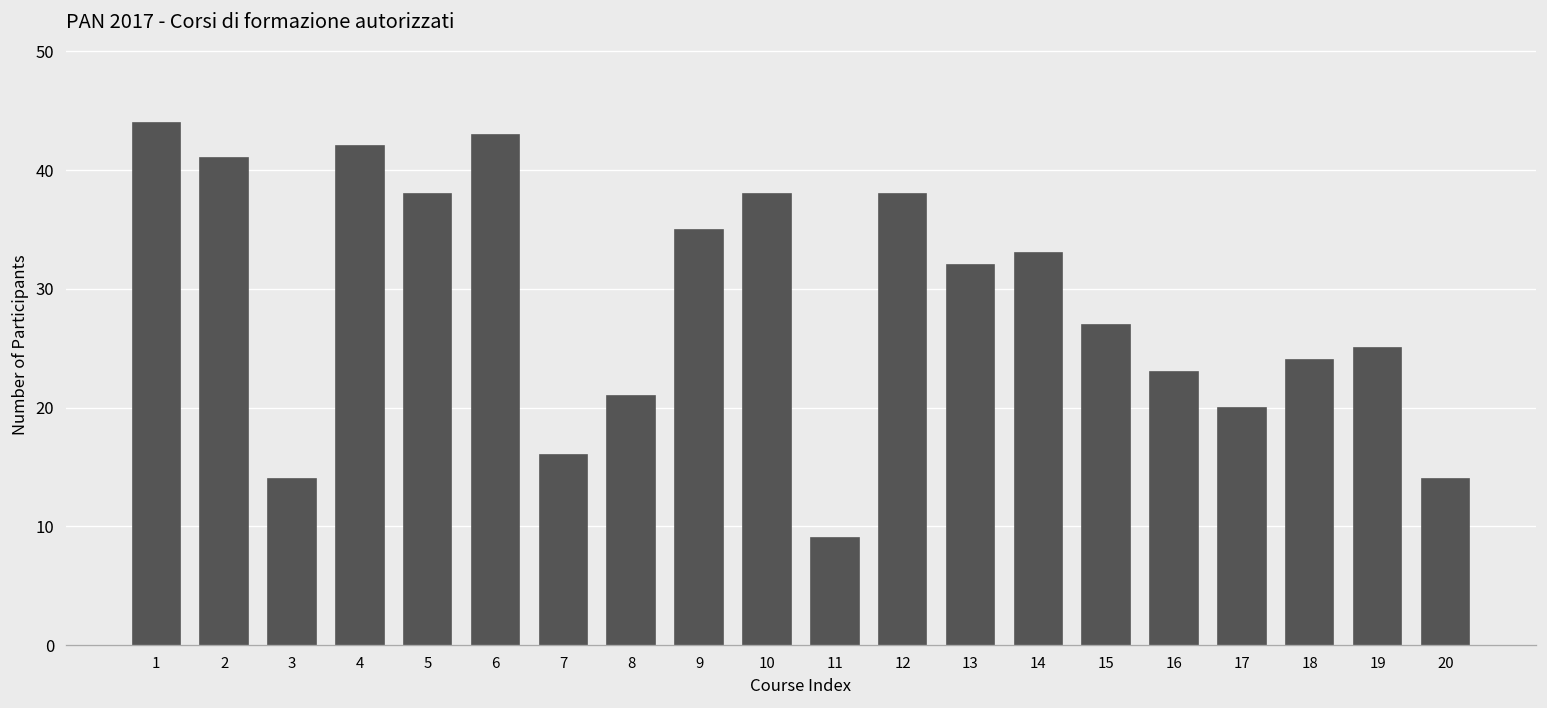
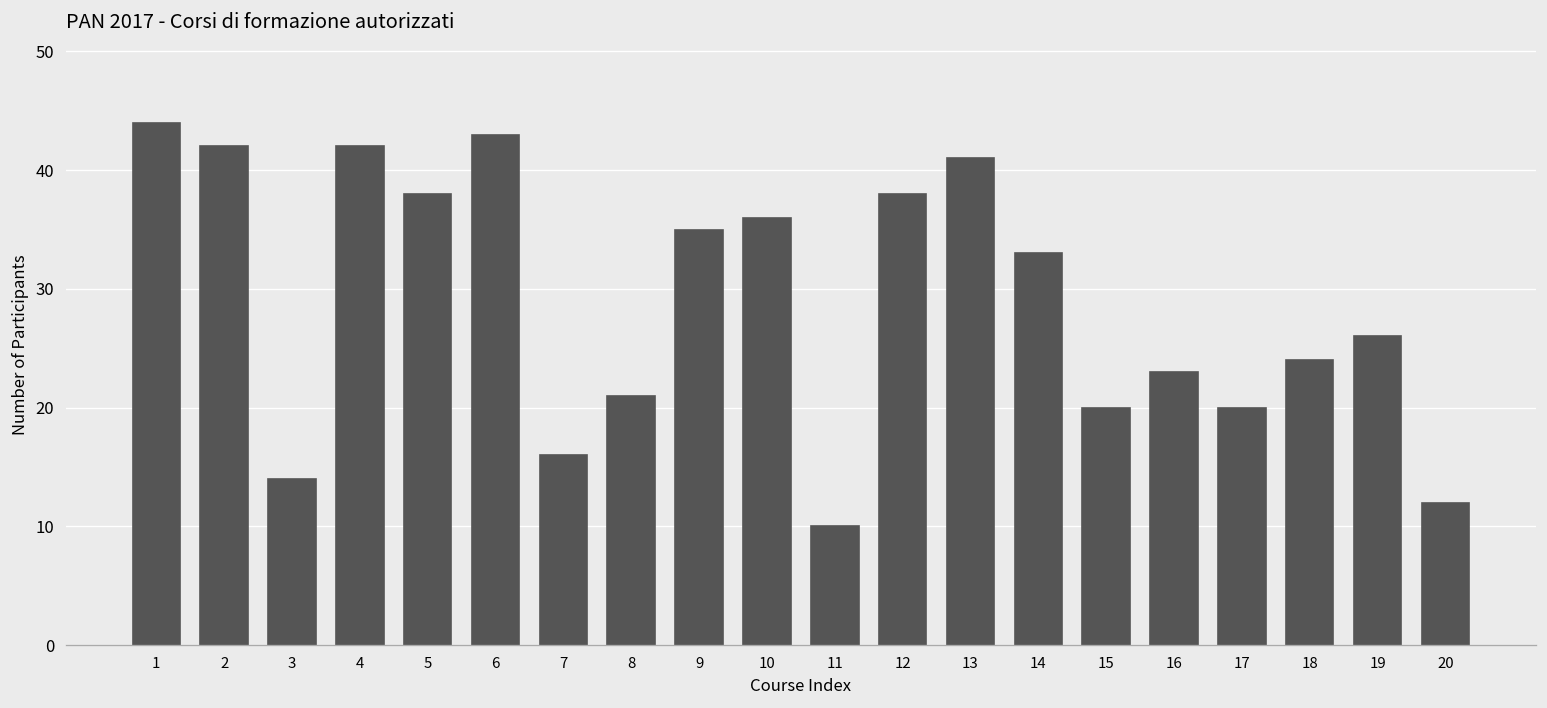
  {
    "1": 44,
-   "2": 41,
+   "2": 42,
    "3": 14,
    "4": 42,
    "5": 38,
    "6": 43,
    "7": 16,
    "8": 21,
    "9": 35,
-   "10": 38,
-   "11": 9,
+   "10": 36,
+   "11": 10,
    "12": 38,
-   "13": 32,
+   "13": 41,
    "14": 33,
-   "15": 27,
+   "15": 20,
    "16": 23,
    "17": 20,
    "18": 24,
-   "19": 25,
-   "20": 14
+   "19": 26,
+   "20": 12
  }
